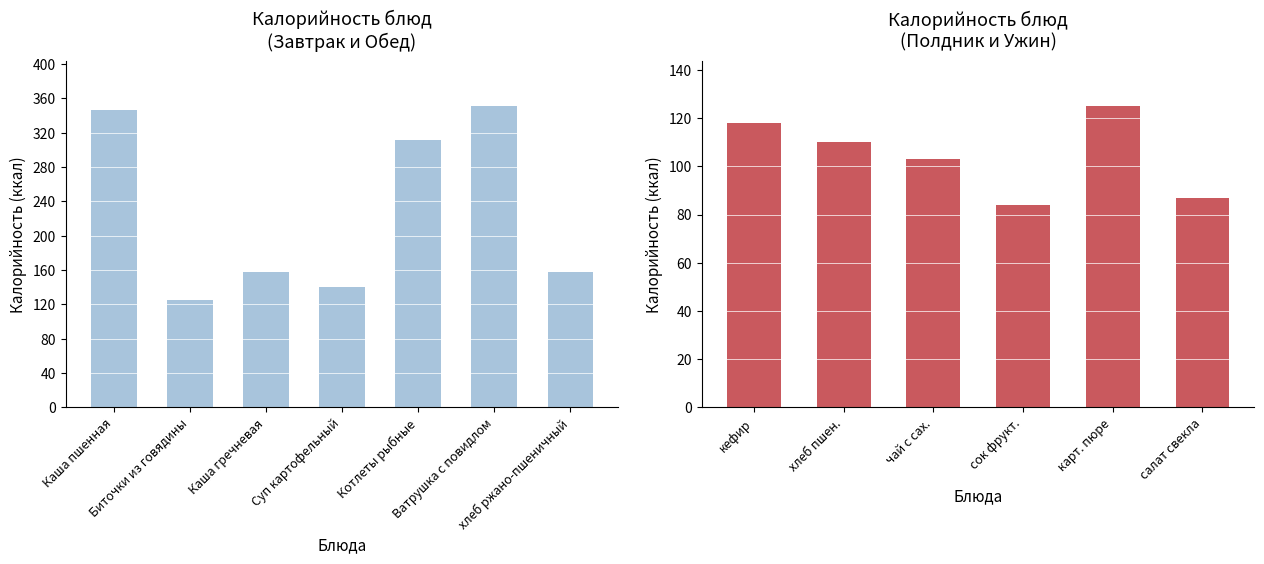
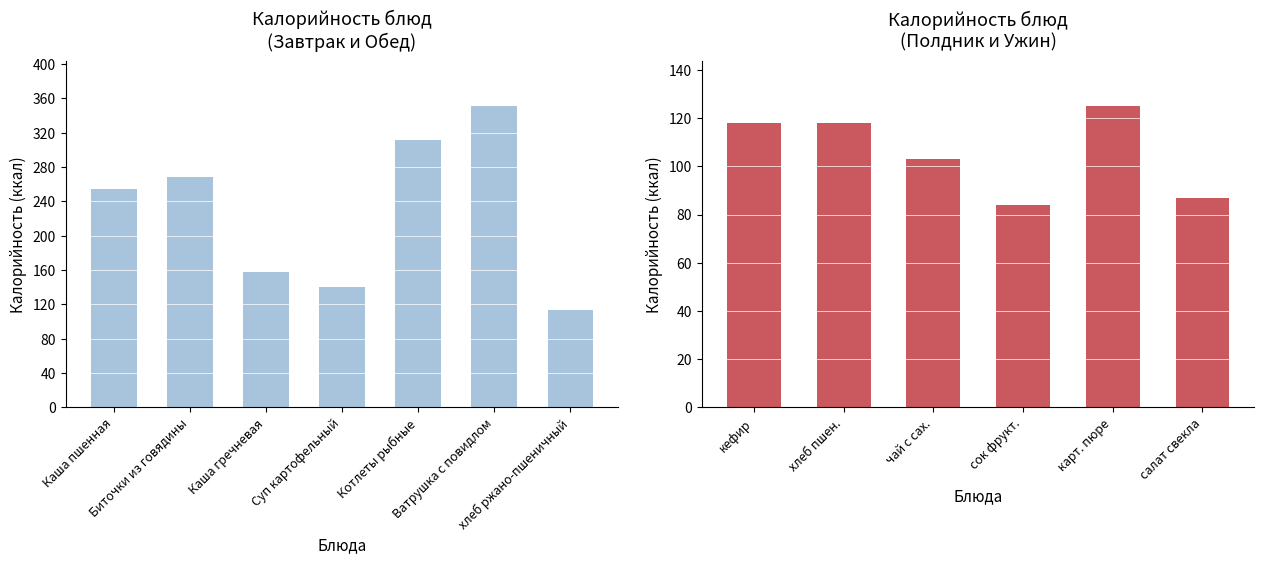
  {
    "Калорийность блюд (Завтрак и Обед)": {
-     "Каша пшенная": 350,
-     "Биточки из говядины": 130,
+     "Каша пшенная": 250,
+     "Биточки из говядины": 270,
      "Каша гречневая": 160,
      "Суп картофельный": 140,
      "Котлеты рыбные": 310,
      "Ватрушка с повидлом": 350,
-     "хлеб ржано-пшеничный": 160
+     "хлеб ржано-пшеничный": 110
    },
    "Калорийность блюд (Полдник и Ужин)": {
      "кефир": 118,
-     "хлеб пшен.": 110,
+     "хлеб пшен.": 118,
      "чай с сах.": 103,
      "сок фрукт.": 84,
      "карт. пюре": 125,
      "салат свекла": 87
    }
  }
